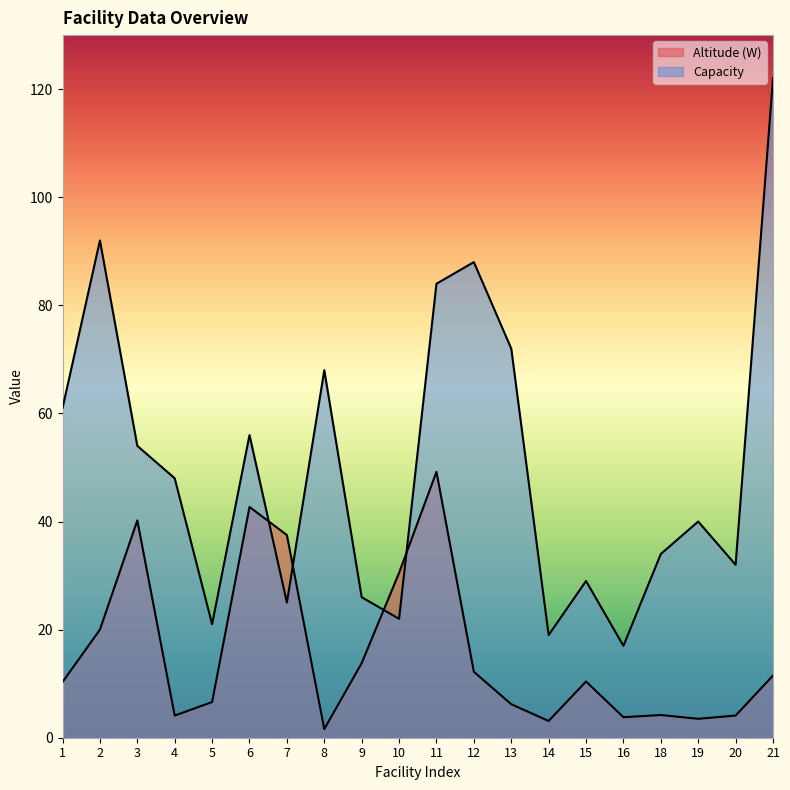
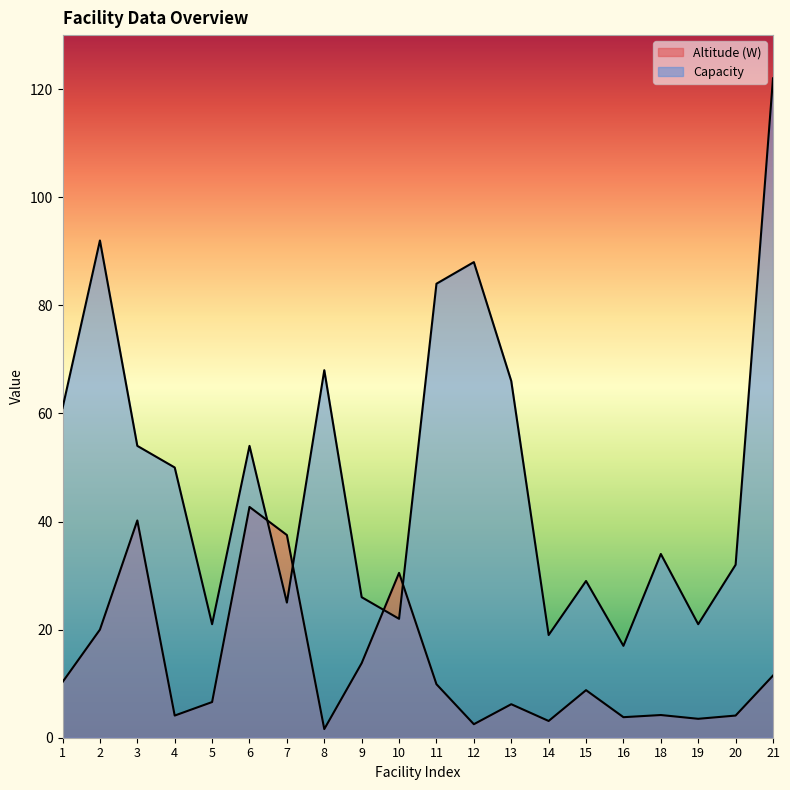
  {
    "Altitude (W)": {
      "1": 10,
      "2": 20,
      "3": 40,
      "4": 4,
      "5": 7,
      "6": 43,
      "7": 38,
      "8": 2,
      "9": 14,
      "10": 31,
-     "11": 49,
-     "12": 12,
+     "11": 10,
+     "12": 3,
      "13": 6,
      "14": 3,
-     "15": 10,
+     "15": 9,
      "16": 4,
      "18": 4,
      "19": 4,
      "20": 4,
      "21": 12
    },
    "Capacity": {
      "1": 61,
      "2": 92,
      "3": 54,
-     "4": 48,
+     "4": 50,
      "5": 21,
-     "6": 56,
+     "6": 54,
      "7": 25,
      "8": 68,
      "9": 26,
      "10": 22,
      "11": 84,
      "12": 88,
-     "13": 72,
+     "13": 66,
      "14": 19,
      "15": 29,
      "16": 17,
      "18": 34,
-     "19": 40,
+     "19": 21,
      "20": 32,
      "21": 122
    }
  }
